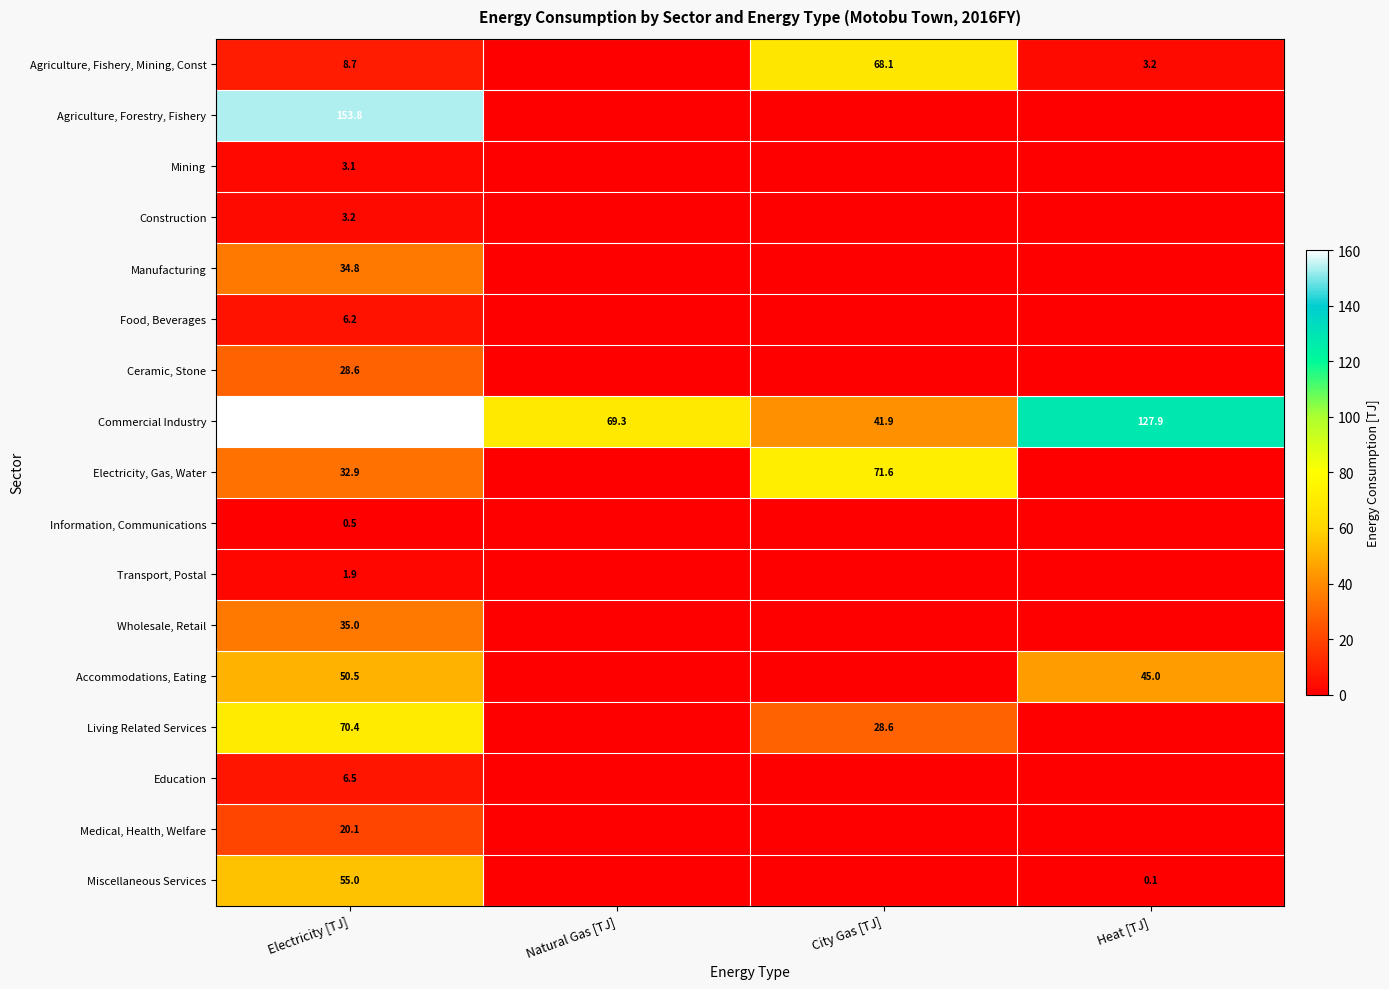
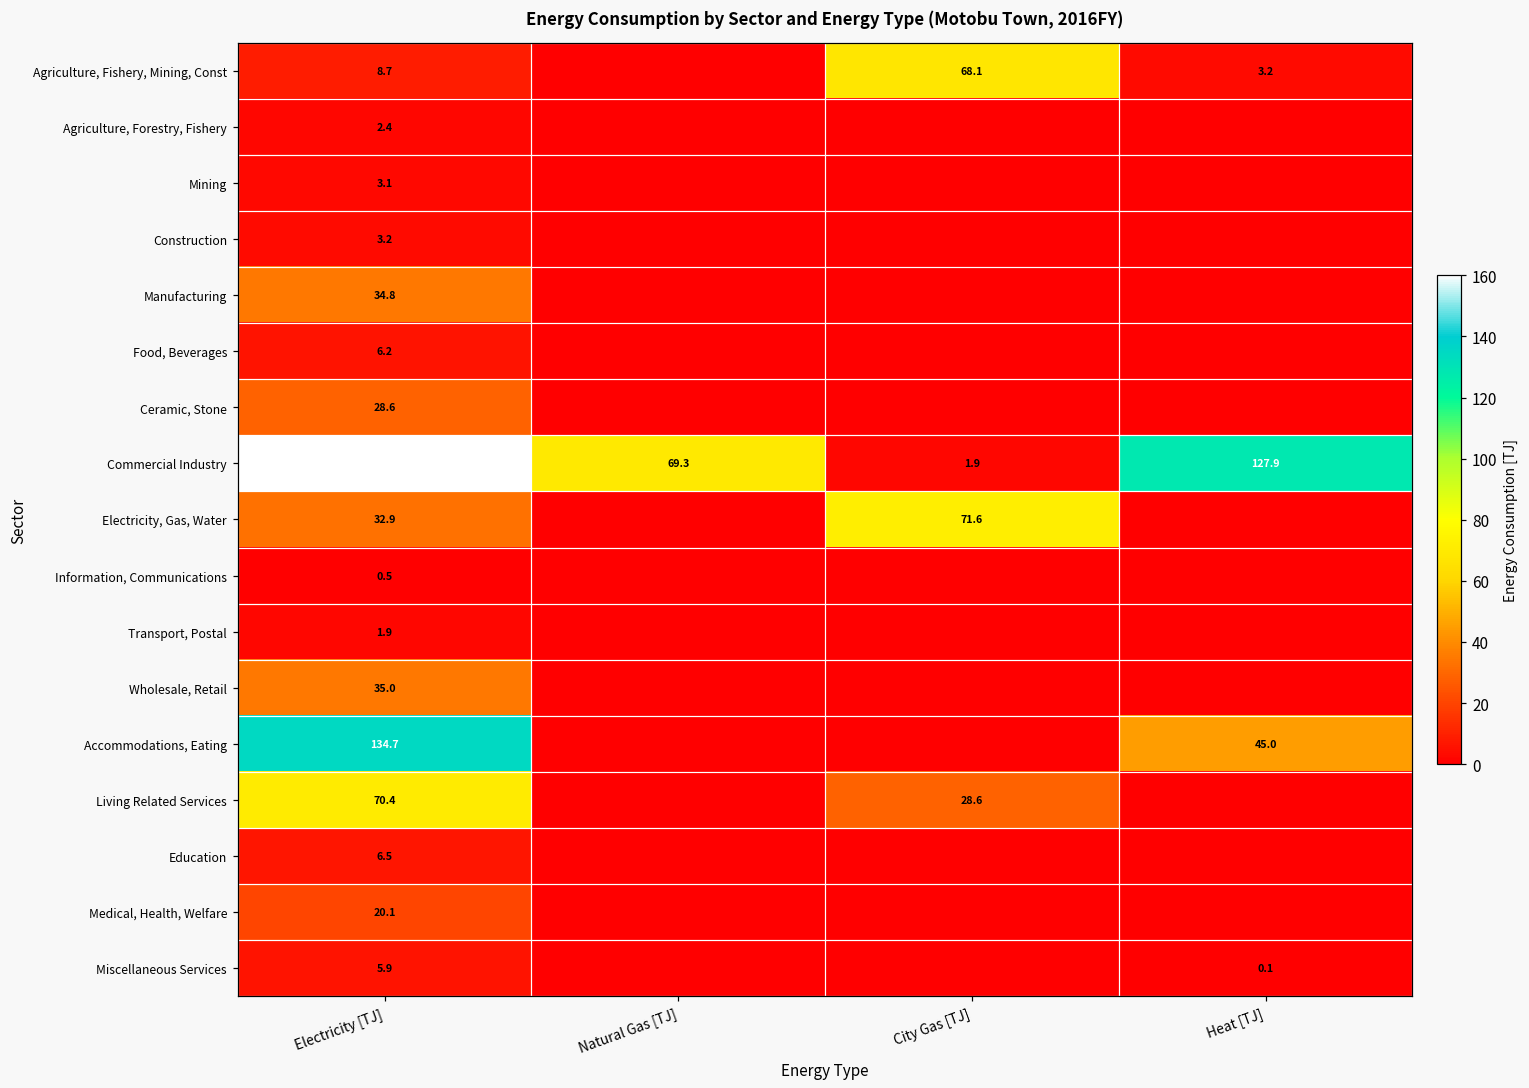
  {
    "Agriculture, Fishery, Mining, Const": {
      "Electricity [TJ]": 8.7,
      "City Gas [TJ]": 68.1,
      "Heat [TJ]": 3.2
    },
    "Agriculture, Forestry, Fishery": {
-     "Electricity [TJ]": 153.8
+     "Electricity [TJ]": 2.4
    },
    "Mining": {
      "Electricity [TJ]": 3.1
    },
    "Construction": {
      "Electricity [TJ]": 3.2
    },
    "Manufacturing": {
      "Electricity [TJ]": 34.8
    },
    "Food, Beverages": {
      "Electricity [TJ]": 6.2
    },
    "Ceramic, Stone": {
      "Electricity [TJ]": 28.6
    },
    "Commercial Industry": {
      "Natural Gas [TJ]": 69.3,
-     "City Gas [TJ]": 41.9,
+     "City Gas [TJ]": 1.9,
      "Heat [TJ]": 127.9
    },
    "Electricity, Gas, Water": {
      "Electricity [TJ]": 32.9,
      "City Gas [TJ]": 71.6
    },
    "Information, Communications": {
      "Electricity [TJ]": 0.5
    },
    "Transport, Postal": {
      "Electricity [TJ]": 1.9
    },
    "Wholesale, Retail": {
      "Electricity [TJ]": 35.0
    },
    "Accommodations, Eating": {
-     "Electricity [TJ]": 50.5,
+     "Electricity [TJ]": 134.7,
      "Heat [TJ]": 45.0
    },
    "Living Related Services": {
      "Electricity [TJ]": 70.4,
      "City Gas [TJ]": 28.6
    },
    "Education": {
      "Electricity [TJ]": 6.5
    },
    "Medical, Health, Welfare": {
      "Electricity [TJ]": 20.1
    },
    "Miscellaneous Services": {
-     "Electricity [TJ]": 55.0,
+     "Electricity [TJ]": 5.9,
      "Heat [TJ]": 0.1
    }
  }
